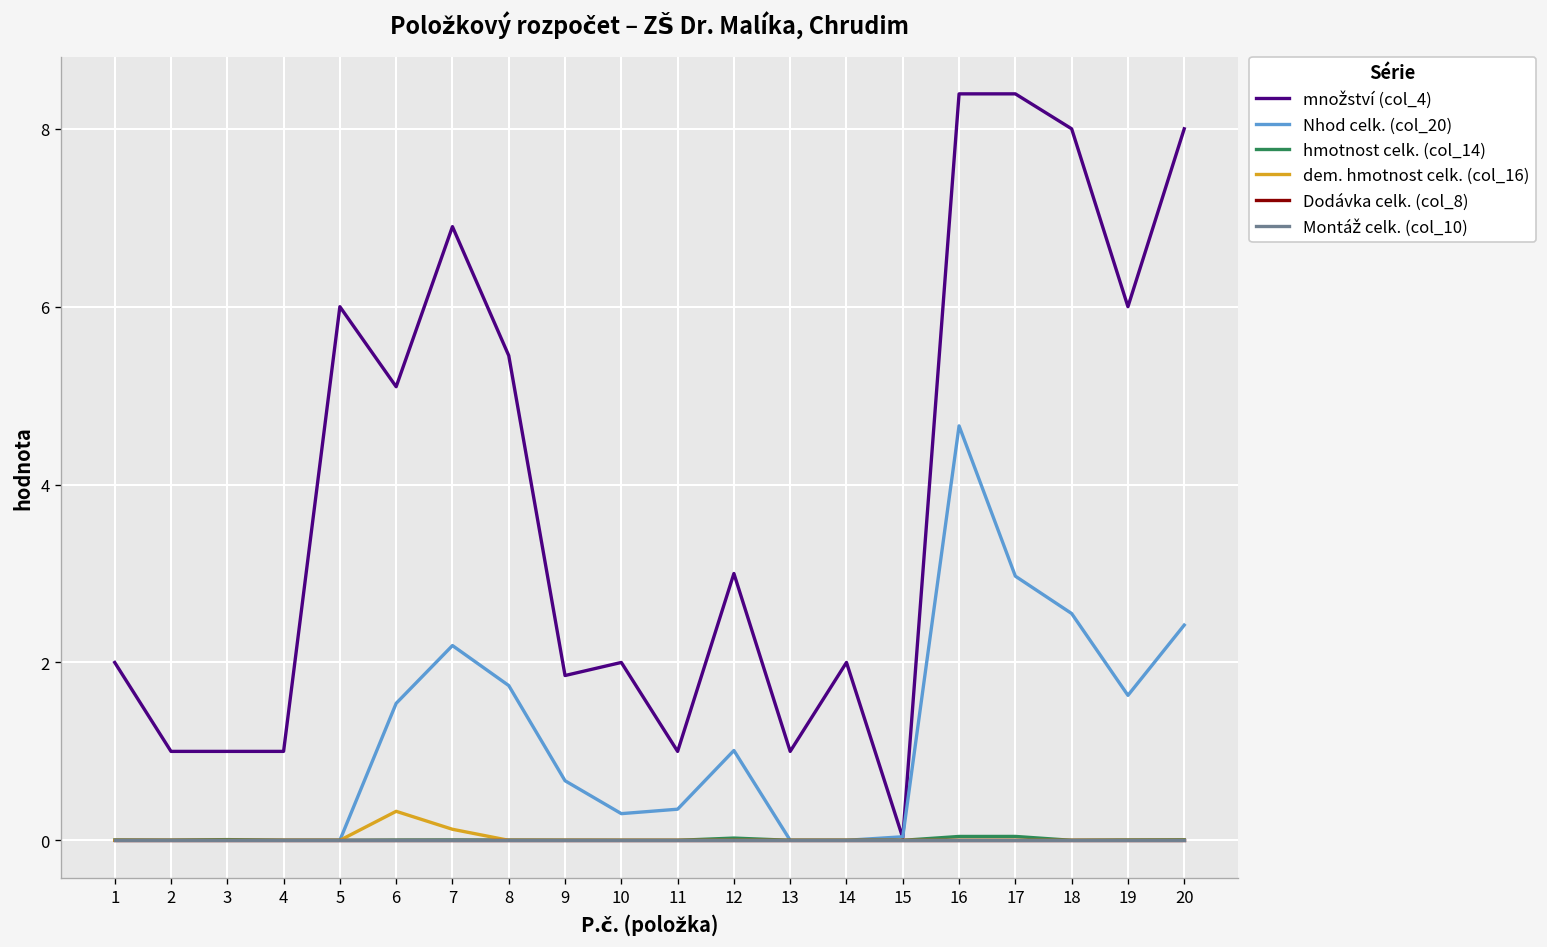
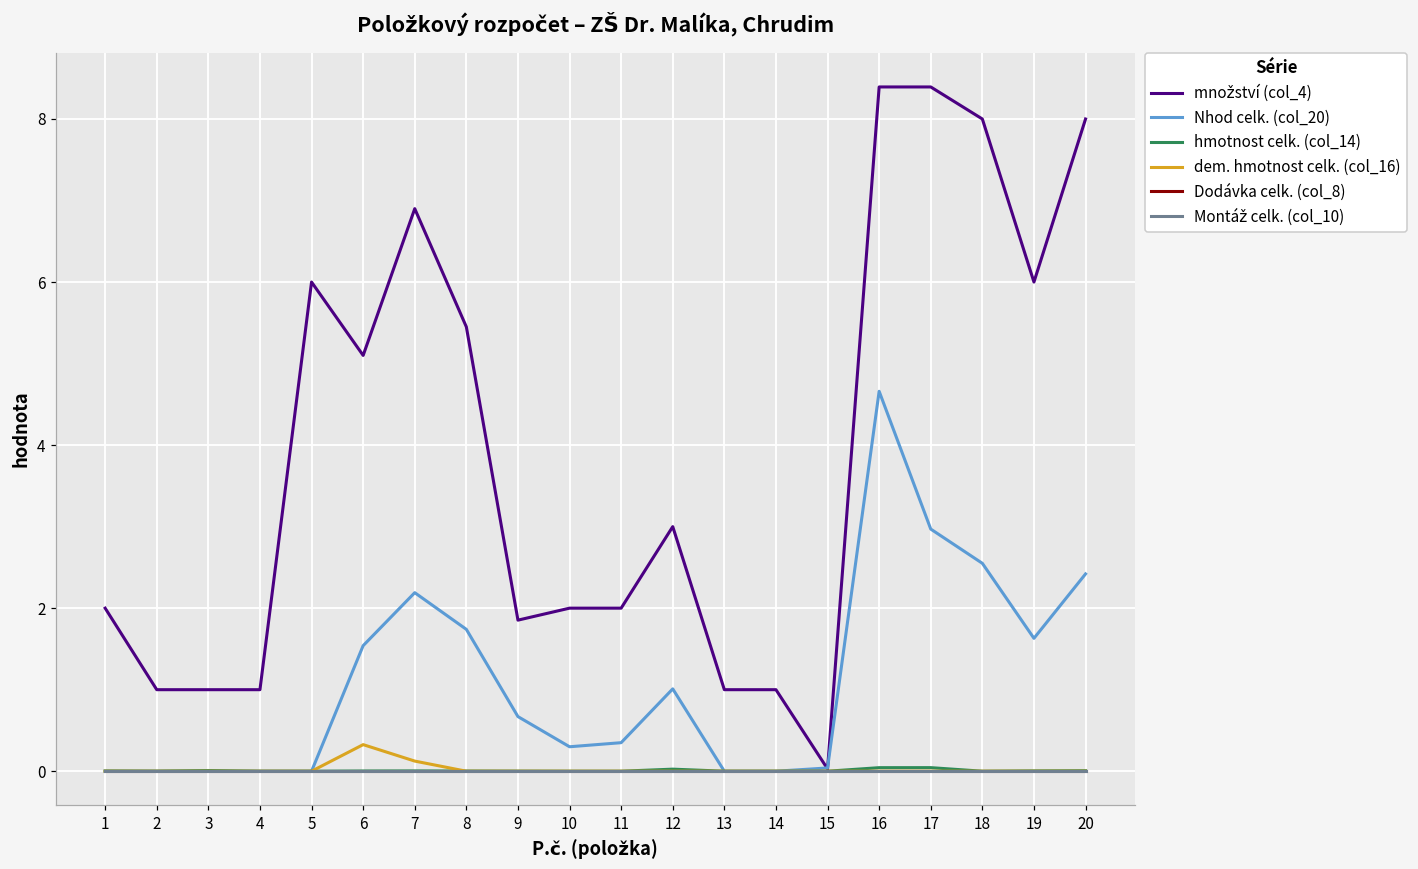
  {
    "množství (col_4)": {
      "1": 2,
      "2": 1,
      "3": 1,
      "4": 1,
      "5": 6,
      "6": 5.1,
      "7": 6.9,
      "8": 5.5,
      "9": 1.9,
      "10": 2,
-     "11": 1,
+     "11": 2,
      "12": 3,
      "13": 1,
-     "14": 2,
+     "14": 1,
      "16": 8.4,
      "17": 8.4,
      "18": 8,
      "19": 6,
      "20": 8
    },
    "Nhod celk. (col_20)": {
      "6": 1.5,
      "7": 2.2,
      "8": 1.7,
      "9": 0.7,
      "10": 0.3,
      "11": 0.4,
      "12": 1,
      "16": 4.7,
      "17": 3,
      "18": 2.6,
      "19": 1.6,
      "20": 2.4
    },
    "hmotnost celk. (col_14)": {
      "16": 0.0,
      "17": 0.0
    },
    "dem. hmotnost celk. (col_16)": {
      "6": 0.3,
      "7": 0.1
    }
  }
